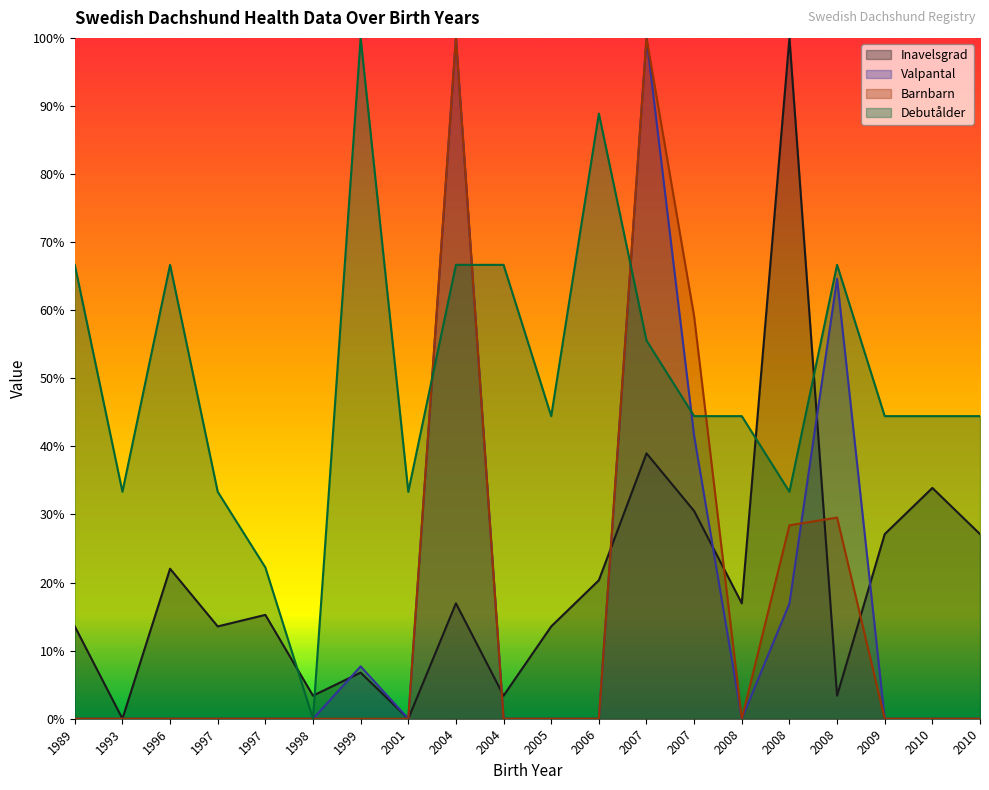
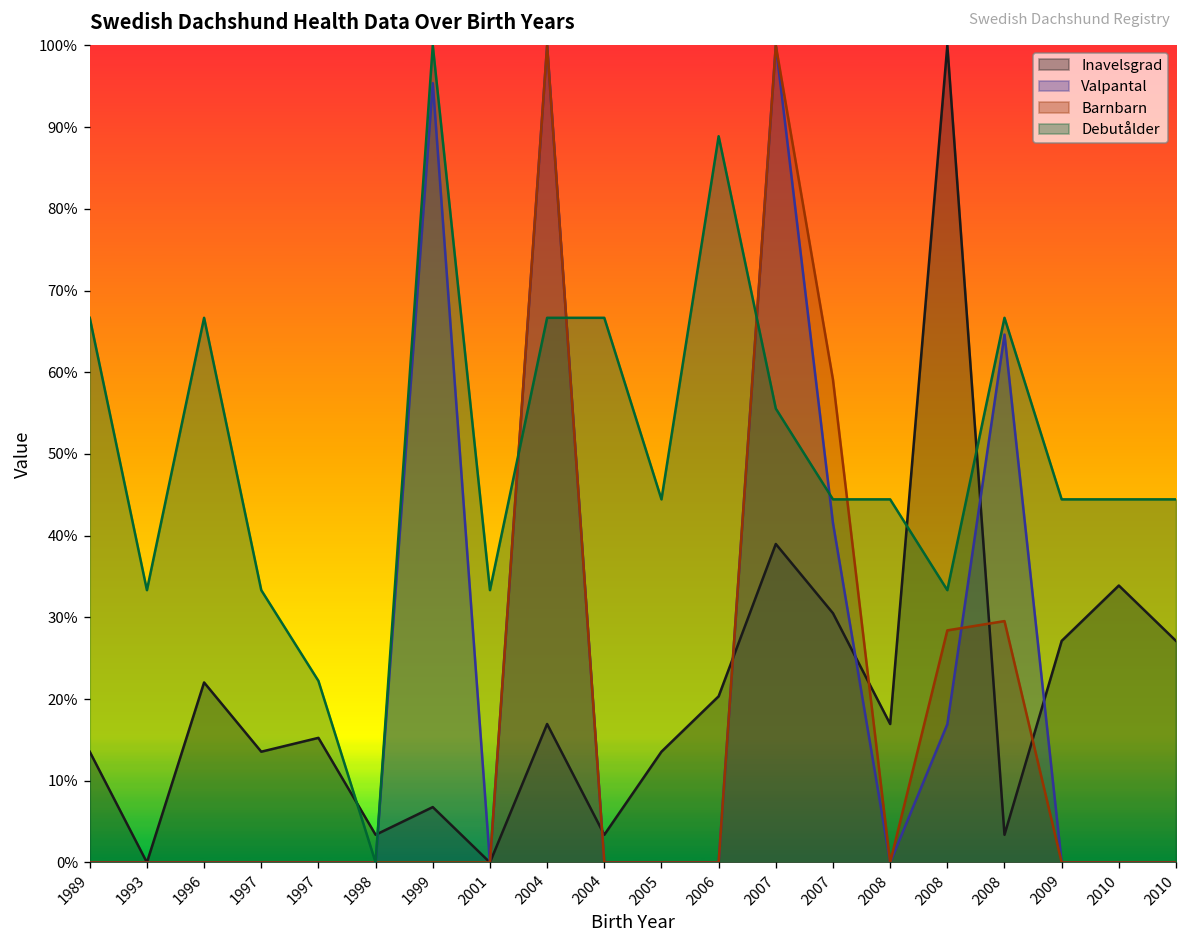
  {
    "Valpantal": {
-     "1999": "8%"
+     "1999": "95%"
    },
    "Barnbarn": {
      "1999": "0%"
    }
  }
